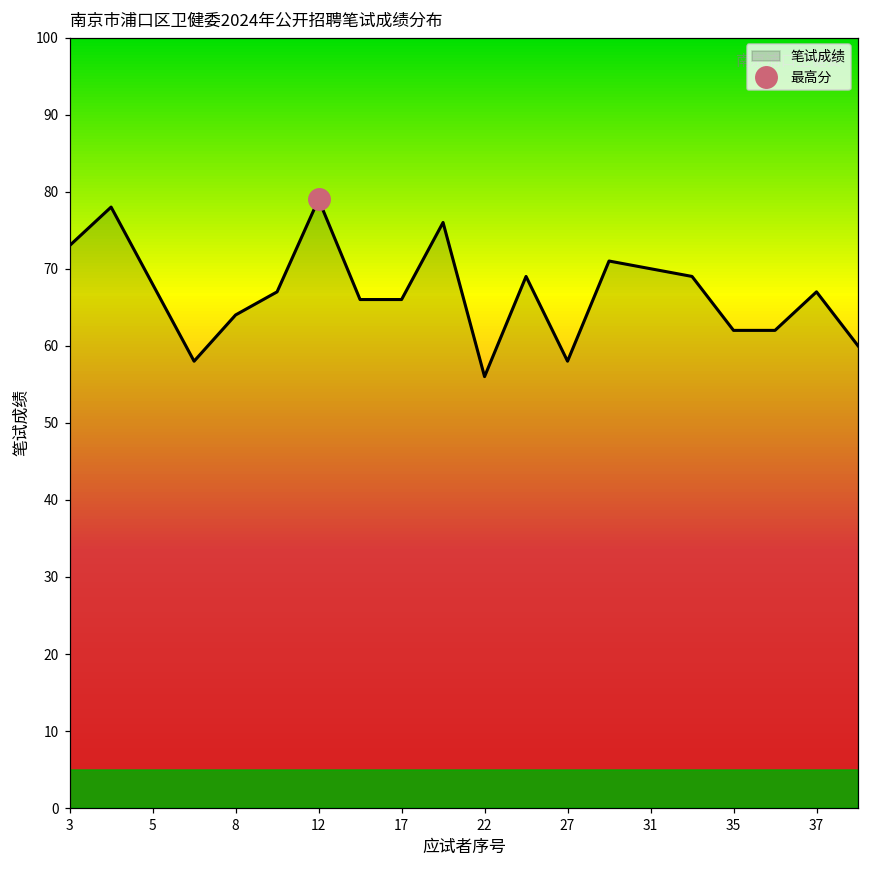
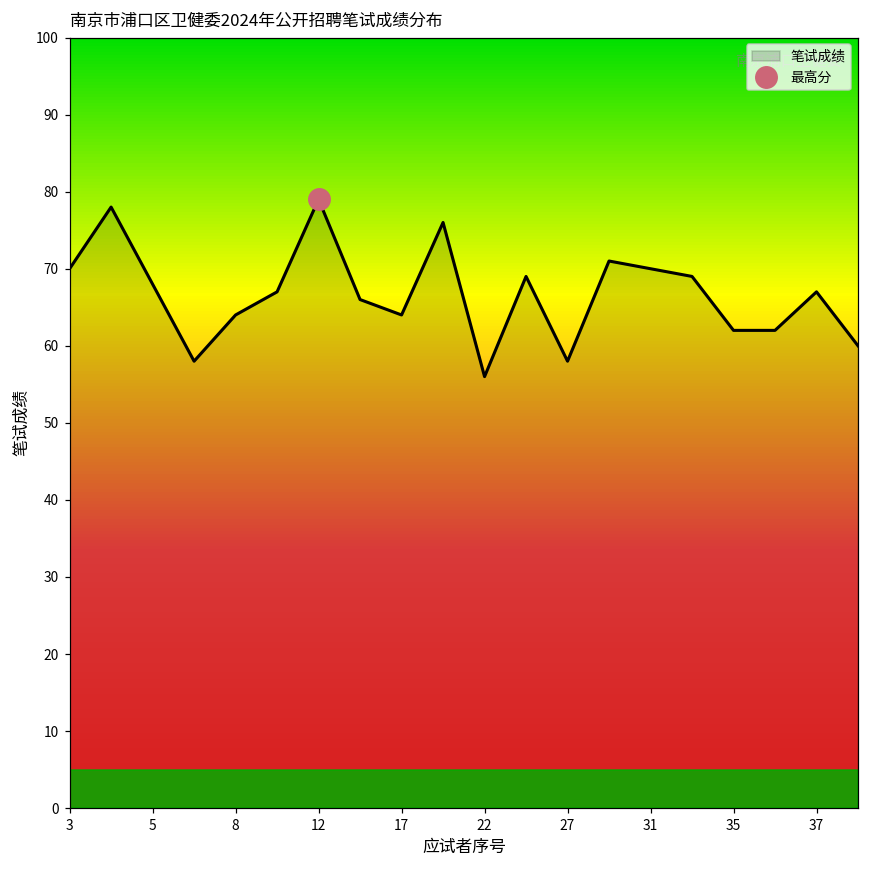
  {
    "笔试成绩": {
-     "3": 73,
+     "3": 70,
      "5": 68,
      "8": 64,
-     "17": 66,
+     "17": 64,
      "22": 56,
      "27": 58,
      "31": 70,
      "35": 62,
      "37": 67
    }
  }
